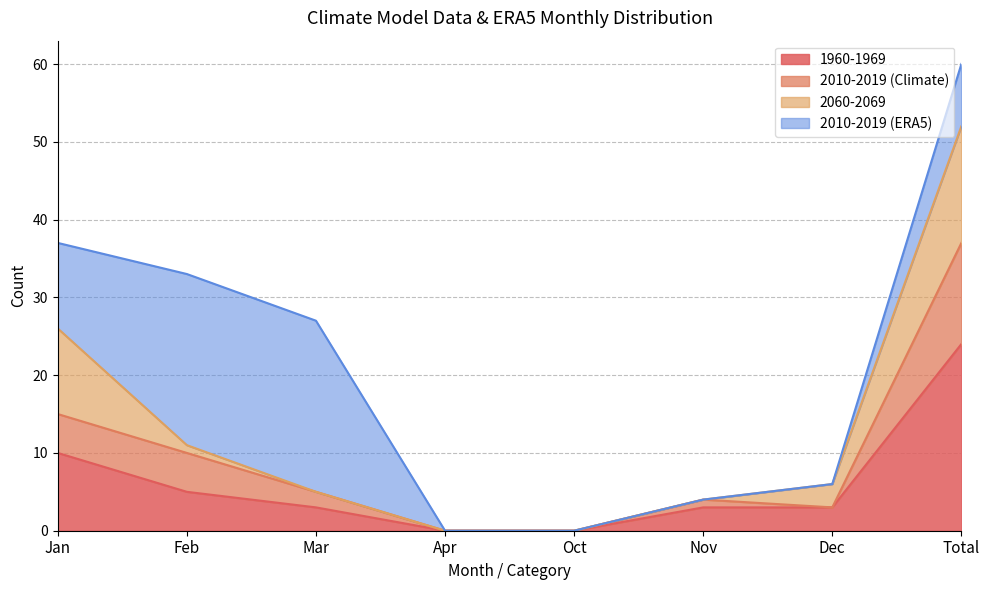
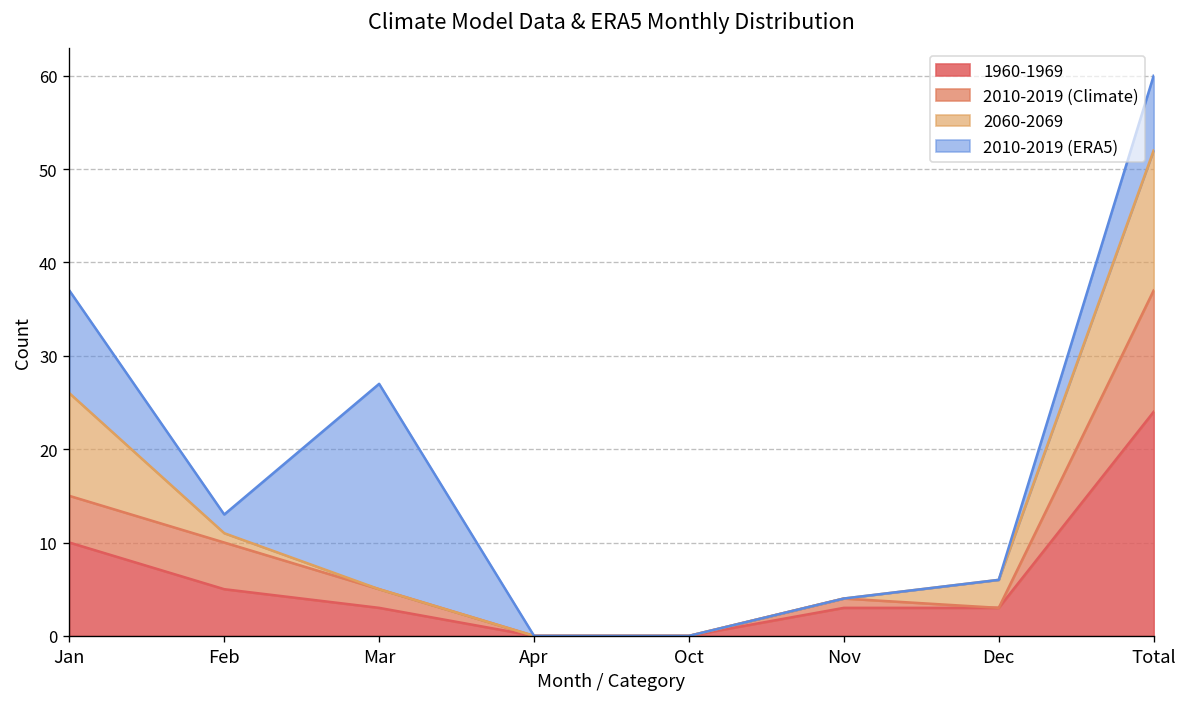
  {
    "2010-2019 (ERA5)": {
      "Jan": 11,
-     "Feb": 22,
+     "Feb": 2,
      "Mar": 22,
      "Total": 8
    }
  }
